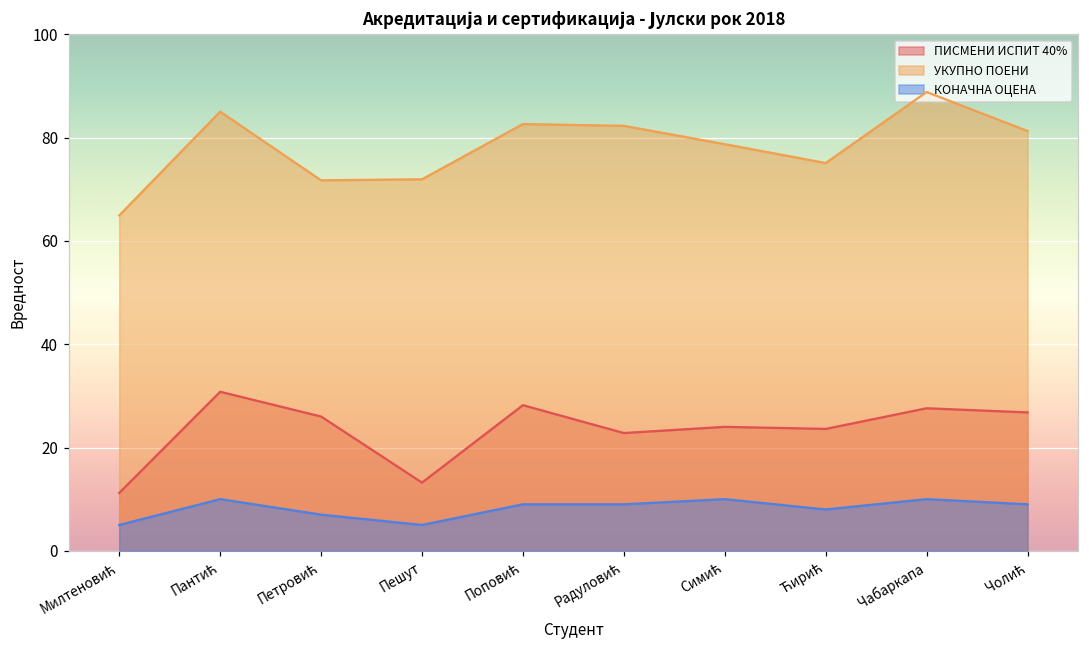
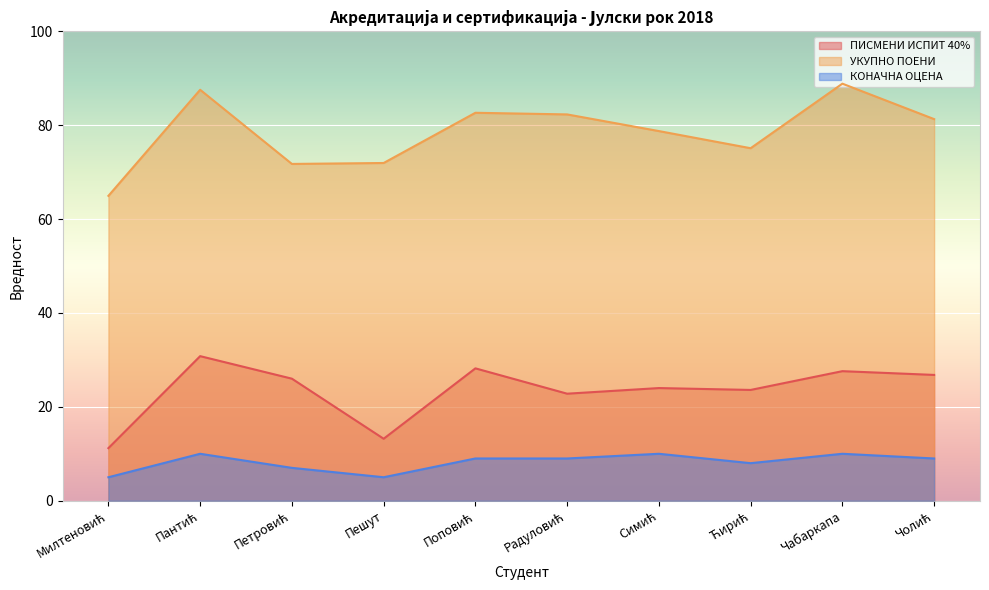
  {
    "ПИСМЕНИ ИСПИТ 40%": {
      "Милтеновић": 11,
      "Пантић": 31,
      "Петровић": 26,
      "Пешут": 13,
      "Поповић": 28,
      "Радуловић": 23,
      "Симић": 24,
      "Ћирић": 24,
      "Чабаркапа": 28,
      "Чолић": 27
    },
    "УКУПНО ПОЕНИ": {
      "Милтеновић": 65,
-     "Пантић": 85,
+     "Пантић": 88,
      "Петровић": 72,
      "Пешут": 72,
      "Поповић": 83,
      "Радуловић": 82,
      "Симић": 79,
      "Ћирић": 75,
      "Чолић": 81
    },
    "КОНАЧНА ОЦЕНА": {
      "Милтеновић": 5,
      "Пантић": 10,
      "Петровић": 7,
      "Пешут": 5,
      "Поповић": 9,
      "Радуловић": 9,
      "Симић": 10,
      "Ћирић": 8,
      "Чабаркапа": 10,
      "Чолић": 9
    }
  }
